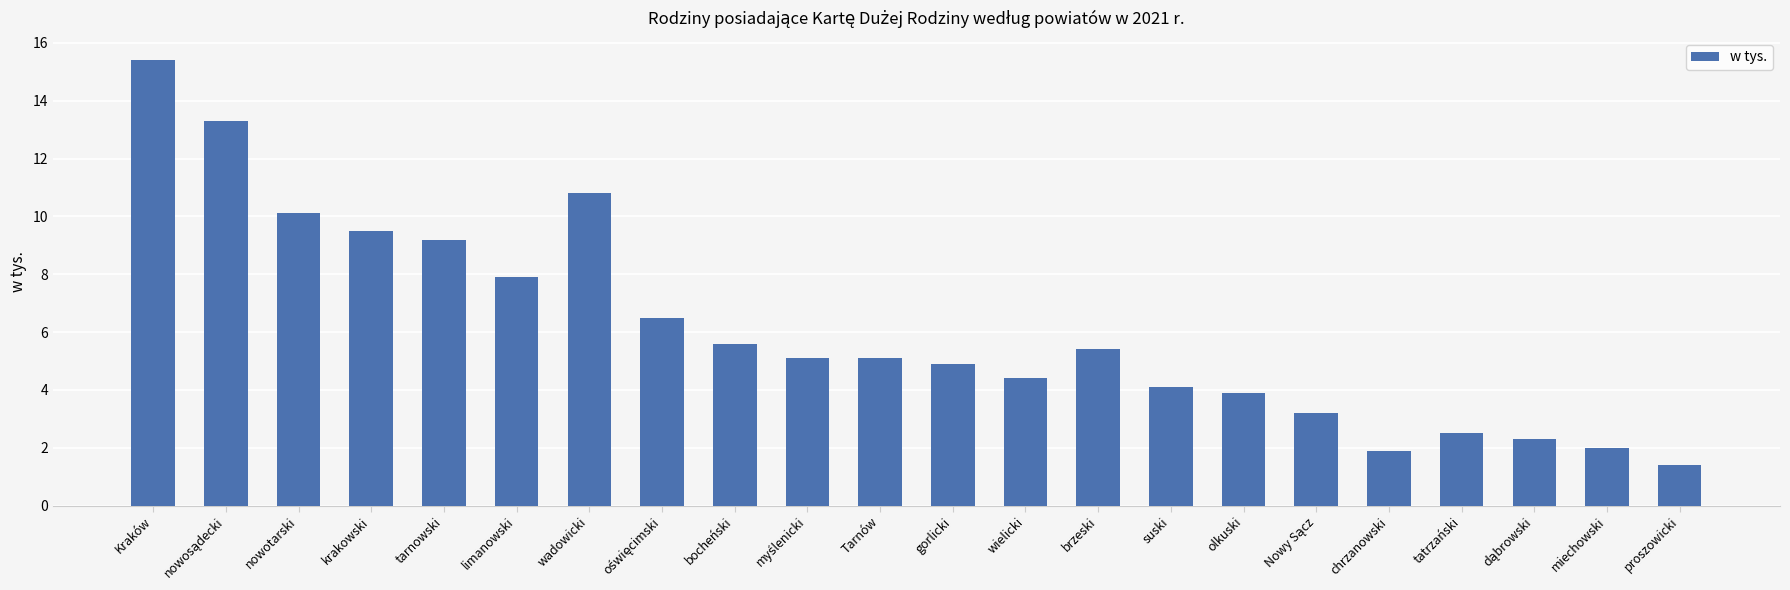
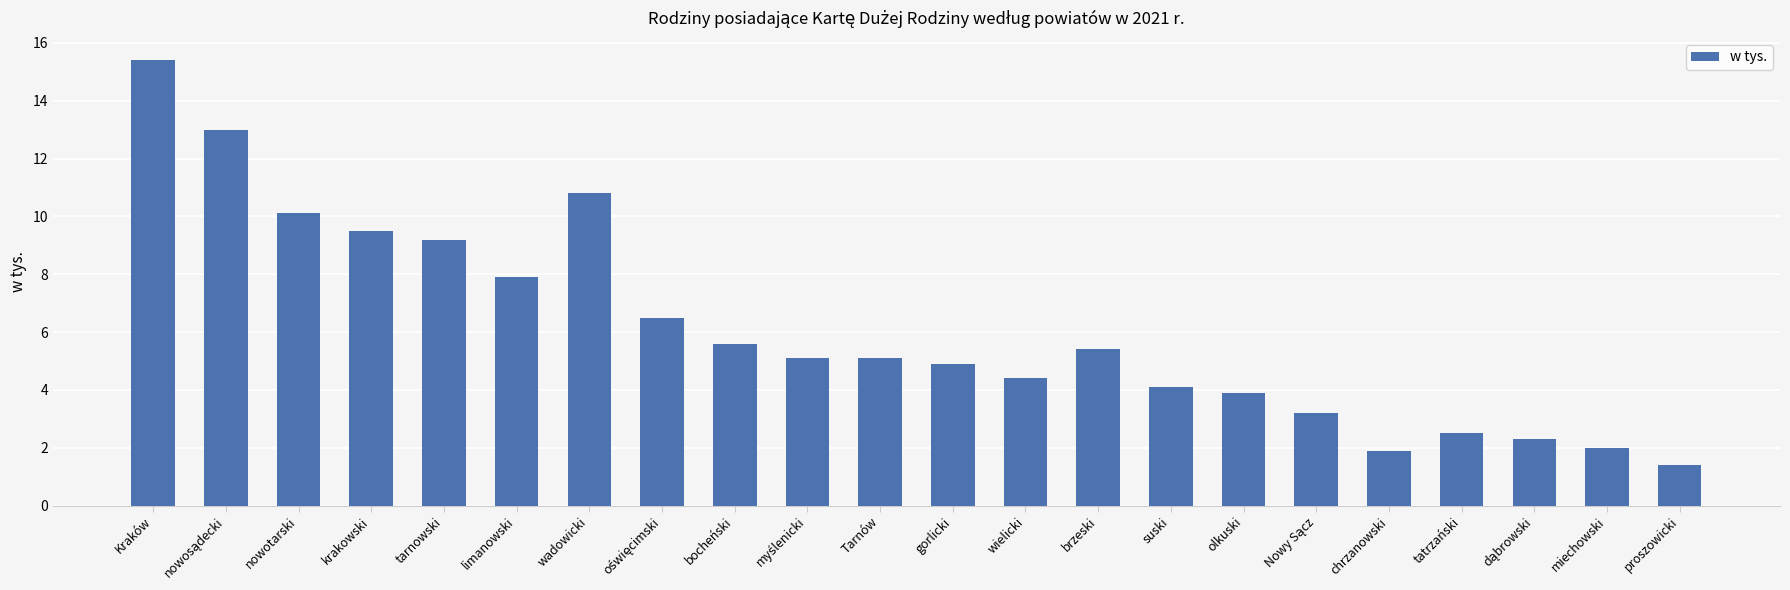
  {
    "Kraków": 15.4,
-   "nowosądecki": 13.3,
+   "nowosądecki": 13.0,
    "nowotarski": 10.1,
    "krakowski": 9.5,
    "tarnowski": 9.2,
    "limanowski": 7.9,
    "wadowicki": 10.8,
    "oświęcimski": 6.5,
    "bocheński": 5.6,
    "myślenicki": 5.1,
    "Tarnów": 5.1,
    "gorlicki": 4.9,
    "wielicki": 4.4,
    "brzeski": 5.4,
    "suski": 4.1,
    "olkuski": 3.9,
    "Nowy Sącz": 3.2,
    "chrzanowski": 1.9,
    "tatrzański": 2.5,
    "dąbrowski": 2.3,
    "miechowski": 2.0,
    "proszowicki": 1.4
  }
